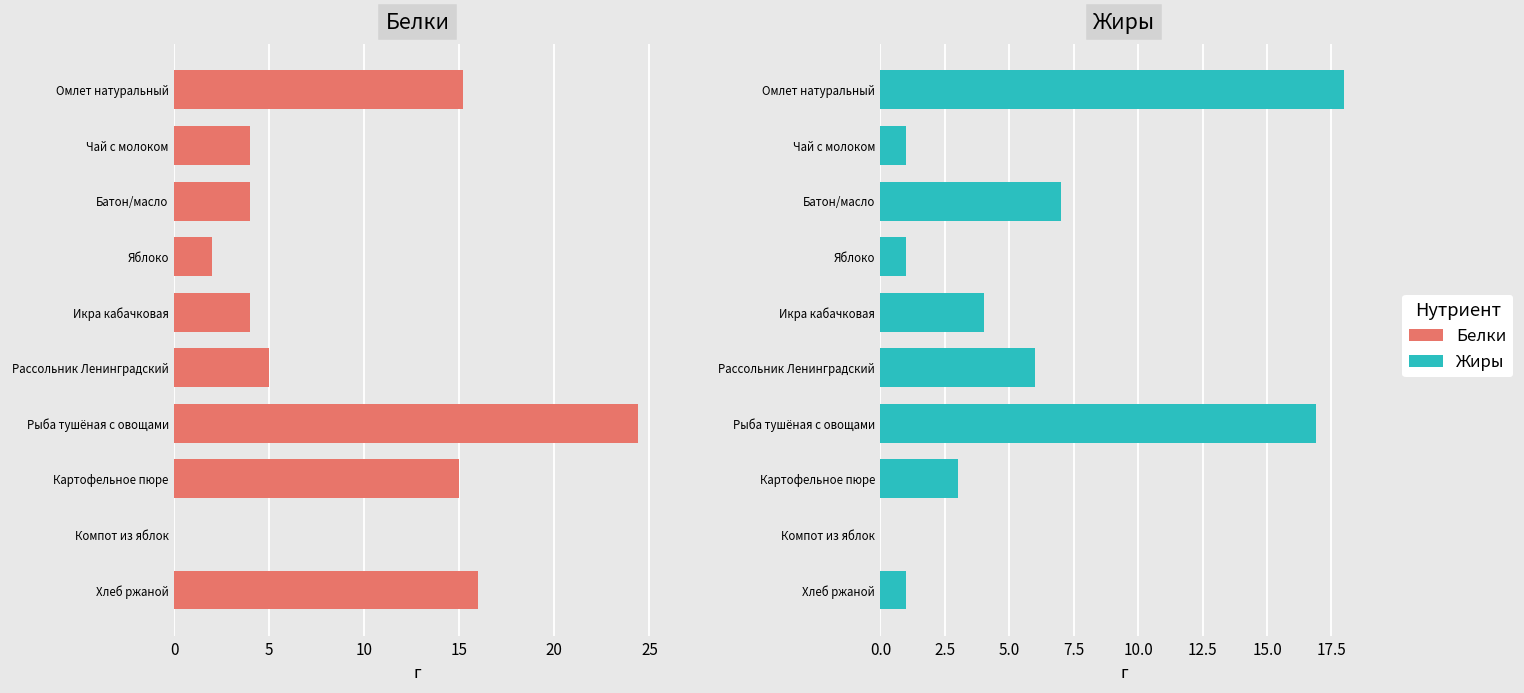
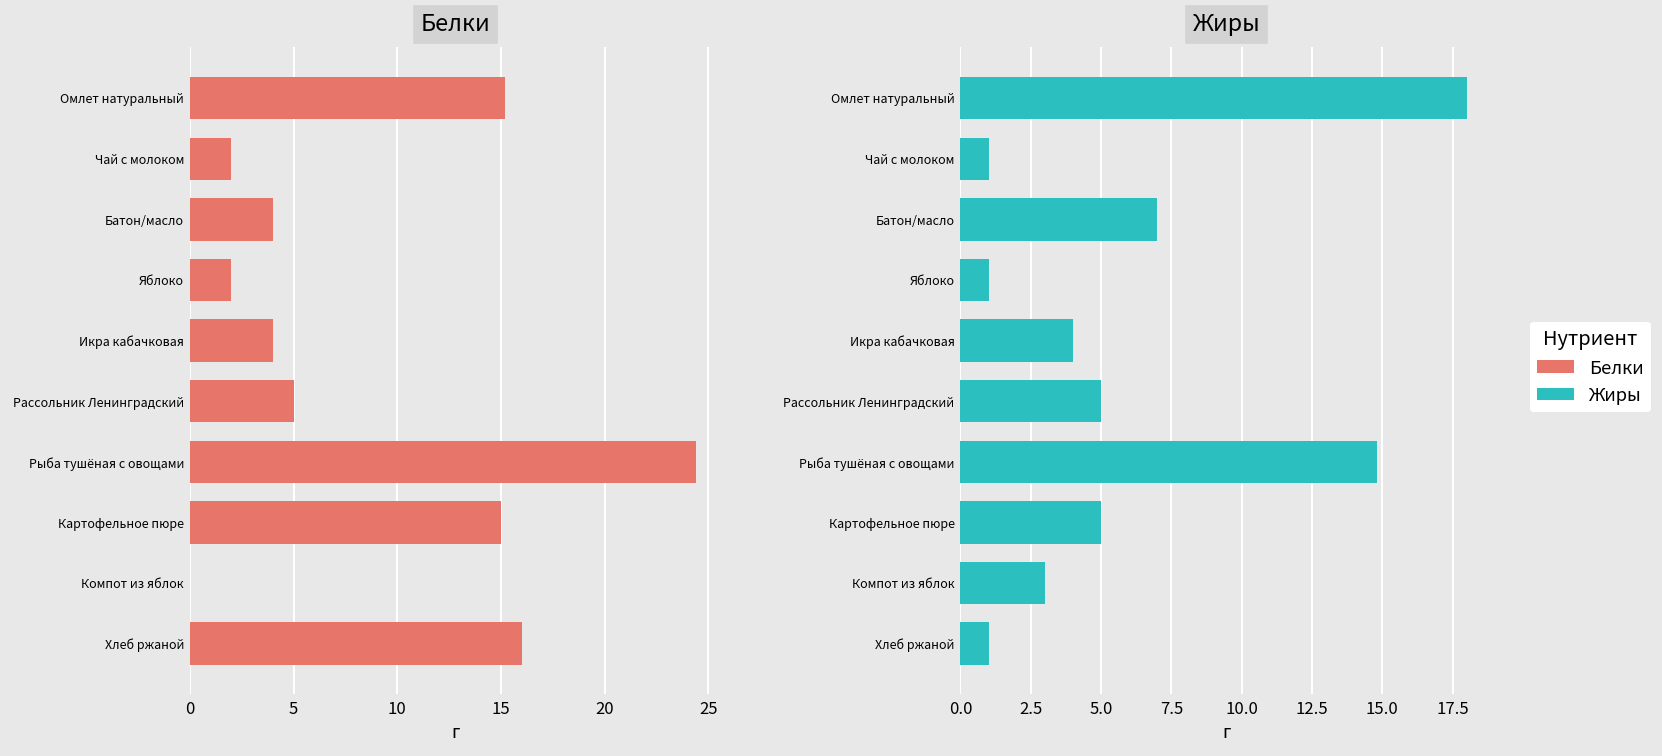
  {
    "Белки": {
      "Омлет натуральный": 15.2,
-     "Чай с молоком": 4,
+     "Чай с молоком": 2,
      "Батон/масло": 4,
      "Яблоко": 2,
      "Икра кабачковая": 4,
      "Рассольник Ленинградский": 5,
      "Рыба тушёная с овощами": 24.4,
      "Картофельное пюре": 15,
      "Компот из яблок": 0,
      "Хлеб ржаной": 16
    },
    "Жиры": {
      "Омлет натуральный": 18.0,
      "Чай с молоком": 1.0,
      "Батон/масло": 7.0,
      "Яблоко": 1.0,
      "Икра кабачковая": 4.0,
-     "Рассольник Ленинградский": 6,
-     "Рыба тушёная с овощами": 16.9,
-     "Картофельное пюре": 3,
-     "Компот из яблок": 0,
+     "Рассольник Ленинградский": 5,
+     "Рыба тушёная с овощами": 14.8,
+     "Картофельное пюре": 5,
+     "Компот из яблок": 3,
      "Хлеб ржаной": 1.0
    }
  }
